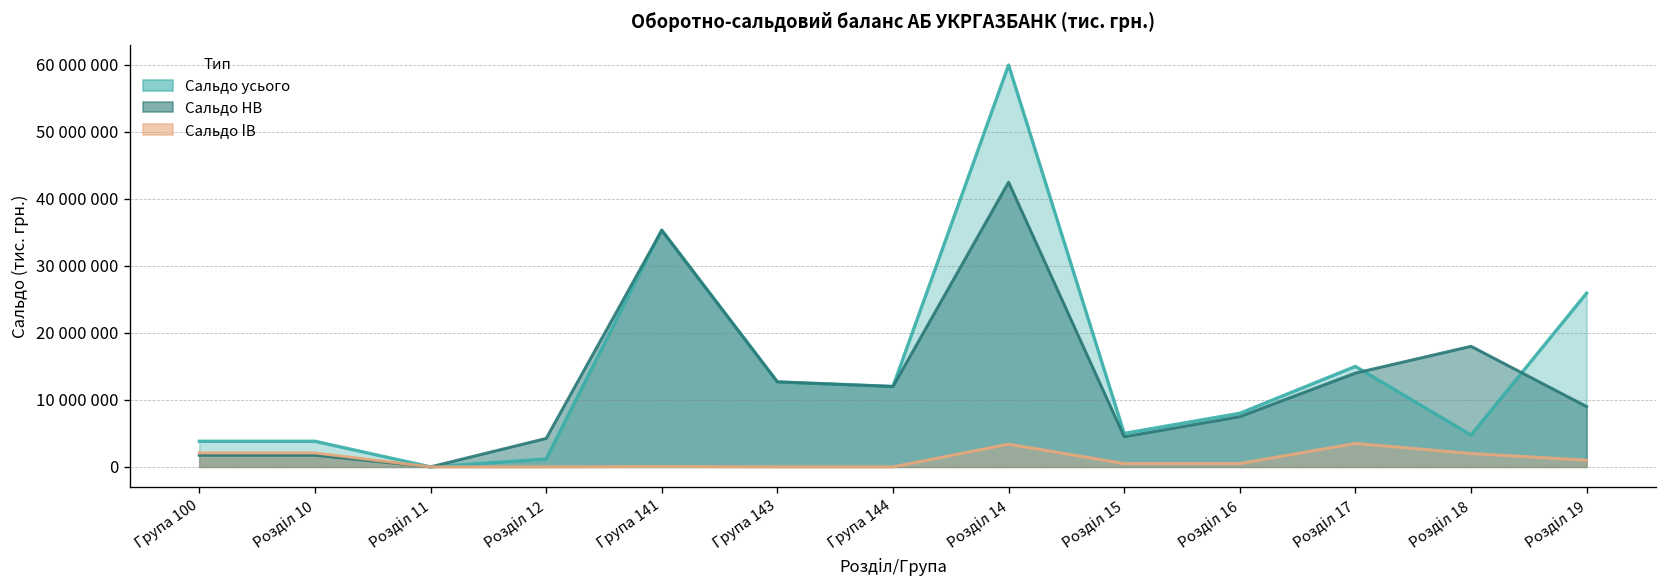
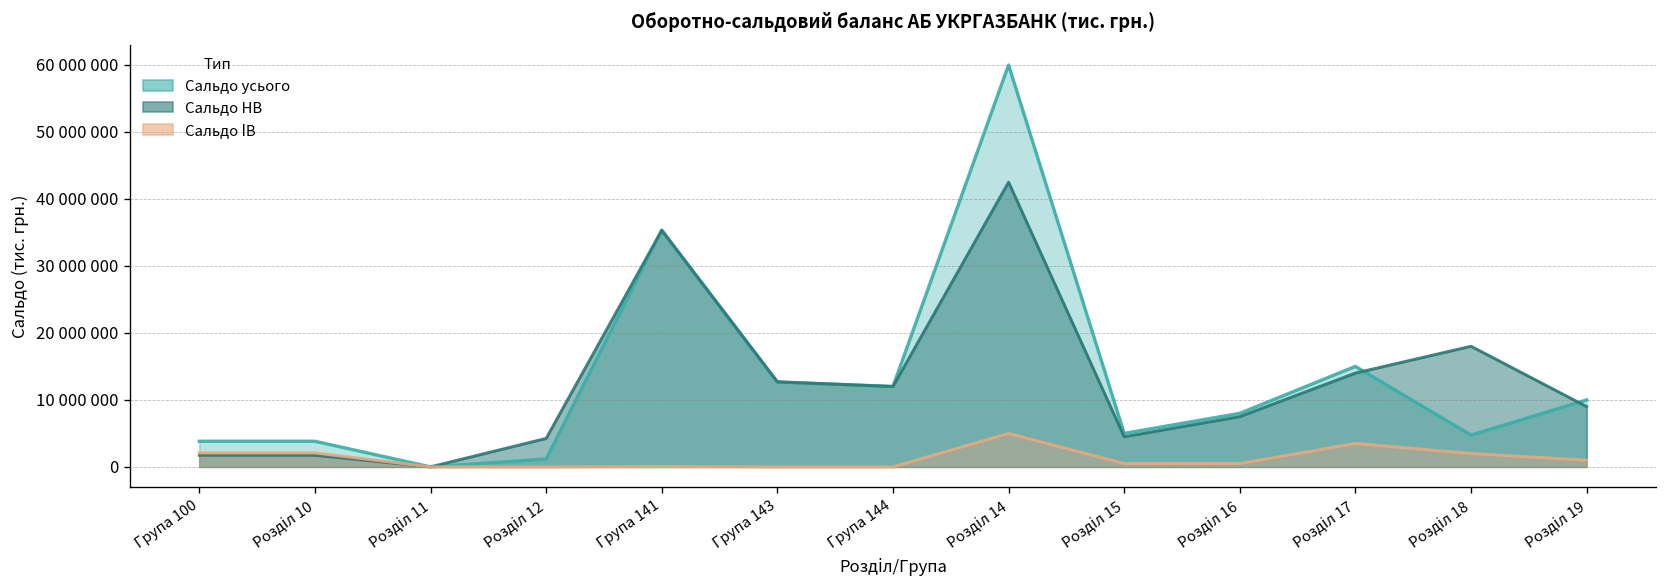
  {
    "Сальдо усього": {
      "Група 100": 4000000,
      "Розділ 10": 4000000,
      "Розділ 12": 1000000,
      "Розділ 14": 60000000,
      "Розділ 15": 5000000,
      "Розділ 16": 8000000,
      "Розділ 17": 15000000,
      "Розділ 18": 5000000,
-     "Розділ 19": 26000000
+     "Розділ 19": 10000000
    },
    "Сальдо НВ": {
      "Розділ 12": 4000000,
      "Розділ 14": 42000000,
      "Розділ 15": 5000000,
      "Розділ 16": 8000000,
      "Розділ 17": 14000000,
      "Розділ 18": 18000000,
      "Розділ 19": 9000000
    },
    "Сальдо ІВ": {
      "Розділ 12": 0,
      "Група 141": 0,
      "Група 143": 0,
      "Група 144": 0,
-     "Розділ 14": 3000000,
+     "Розділ 14": 5000000,
      "Розділ 15": 1000000,
      "Розділ 16": 1000000,
      "Розділ 17": 4000000,
      "Розділ 18": 2000000,
      "Розділ 19": 1000000
    }
  }
